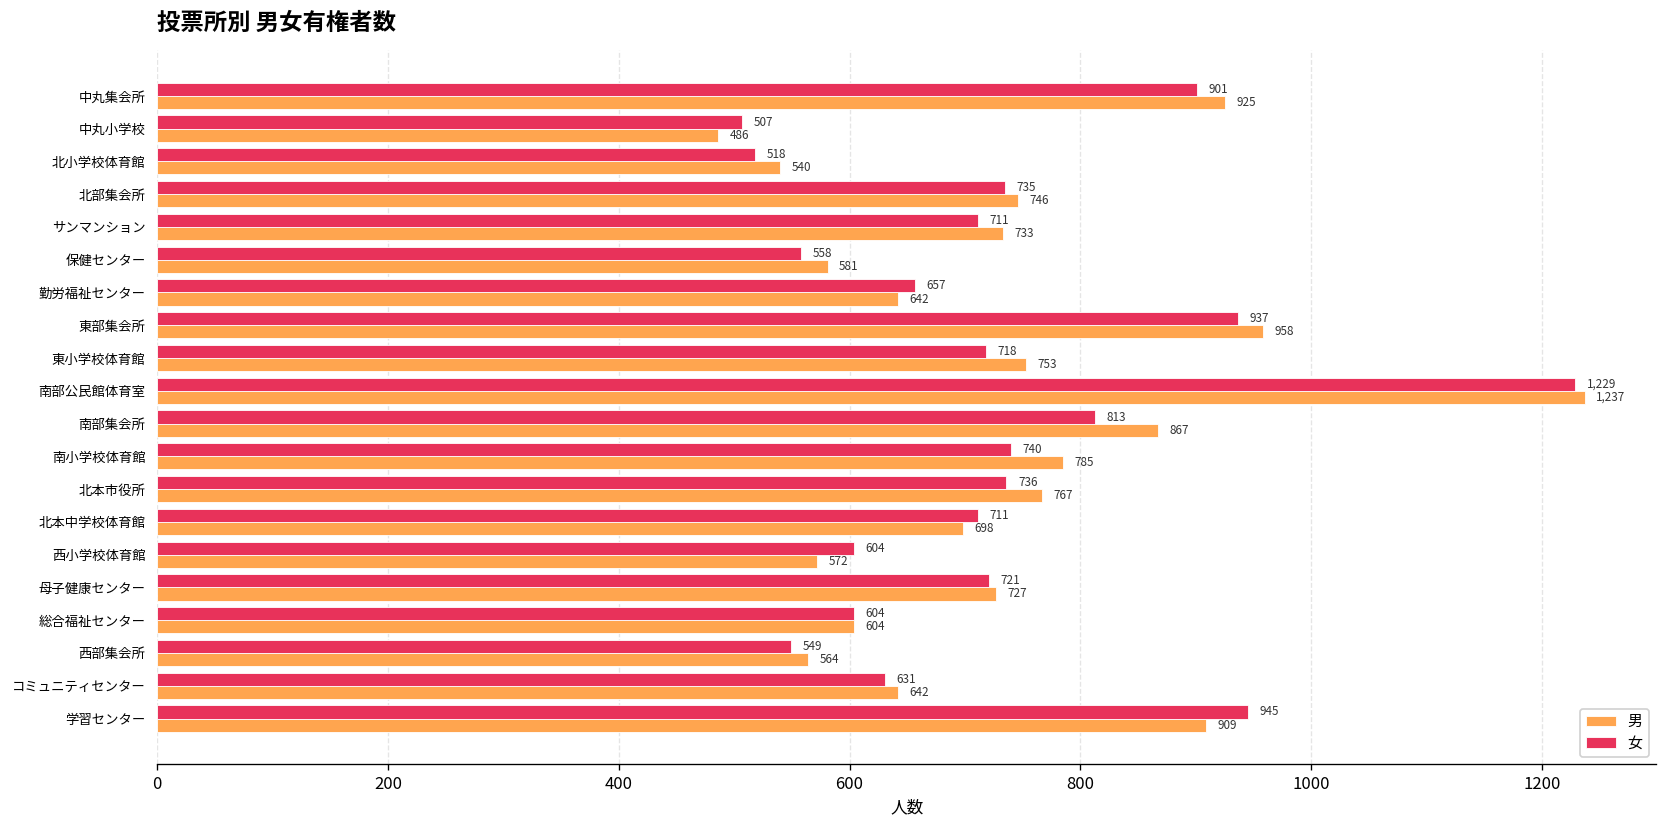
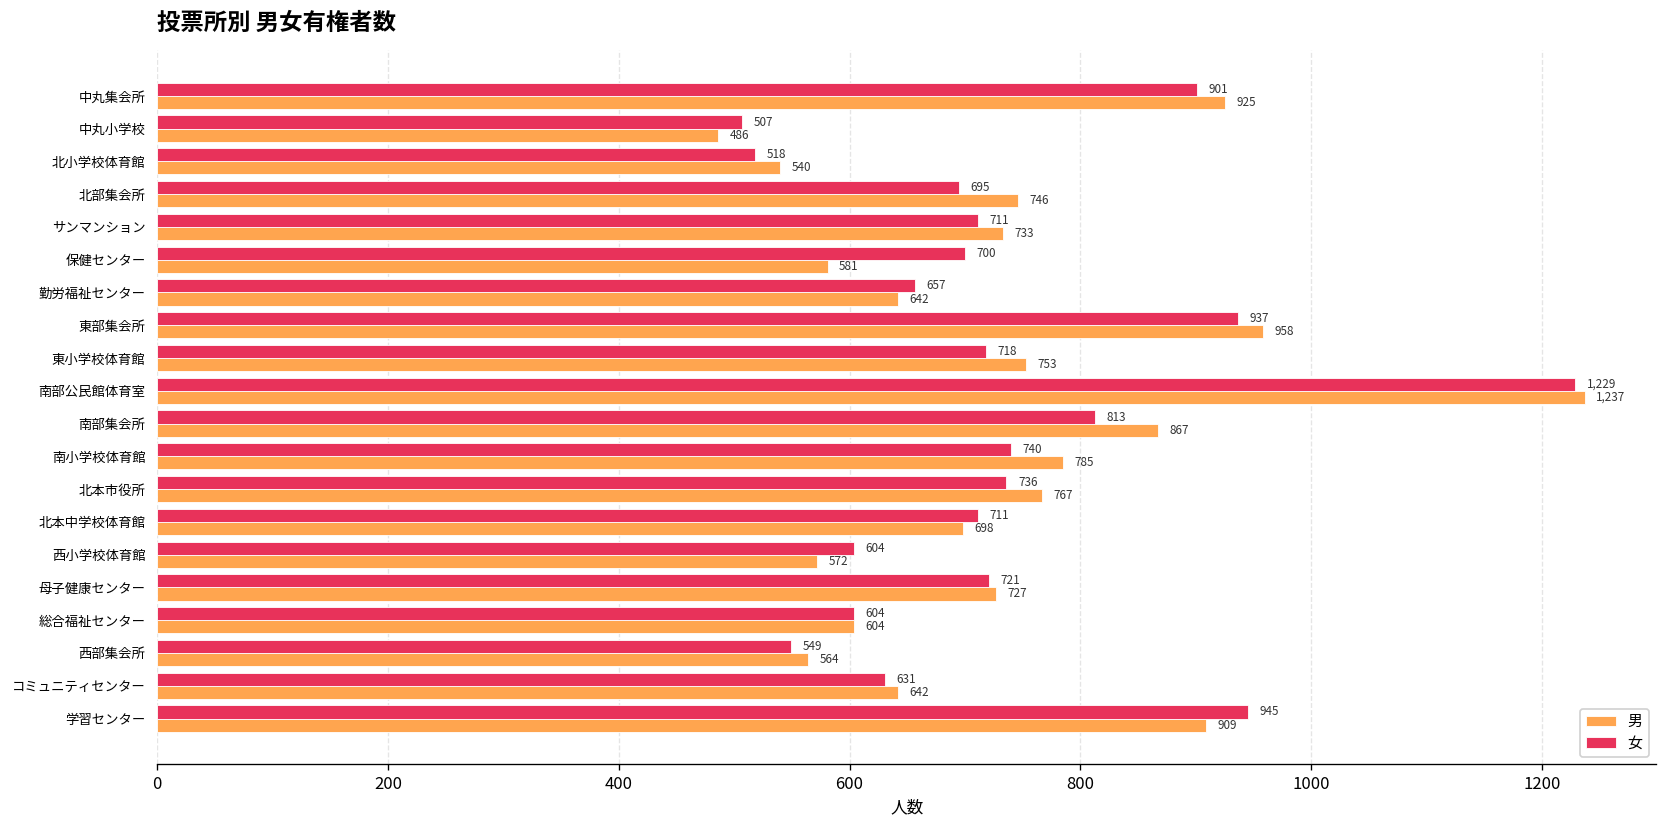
  {
    "男": {
      "中丸集会所": "925",
      "中丸小学校": "486",
      "北小学校体育館": "540",
      "北部集会所": "746",
      "サンマンション": "733",
      "保健センター": "581",
      "勤労福祉センター": "642",
      "東部集会所": "958",
      "東小学校体育館": "753",
      "南部公民館体育室": "1,237",
      "南部集会所": "867",
      "南小学校体育館": "785",
      "北本市役所": "767",
      "北本中学校体育館": "698",
      "西小学校体育館": "572",
      "母子健康センター": "727",
      "総合福祉センター": "604",
      "西部集会所": "564",
      "コミュニティセンター": "642",
      "学習センター": "909"
    },
    "女": {
      "中丸集会所": "901",
      "中丸小学校": "507",
      "北小学校体育館": "518",
-     "北部集会所": "735",
+     "北部集会所": "695",
      "サンマンション": "711",
-     "保健センター": "558",
+     "保健センター": "700",
      "勤労福祉センター": "657",
      "東部集会所": "937",
      "東小学校体育館": "718",
      "南部公民館体育室": "1,229",
      "南部集会所": "813",
      "南小学校体育館": "740",
      "北本市役所": "736",
      "北本中学校体育館": "711",
      "西小学校体育館": "604",
      "母子健康センター": "721",
      "総合福祉センター": "604",
      "西部集会所": "549",
      "コミュニティセンター": "631",
      "学習センター": "945"
    }
  }
